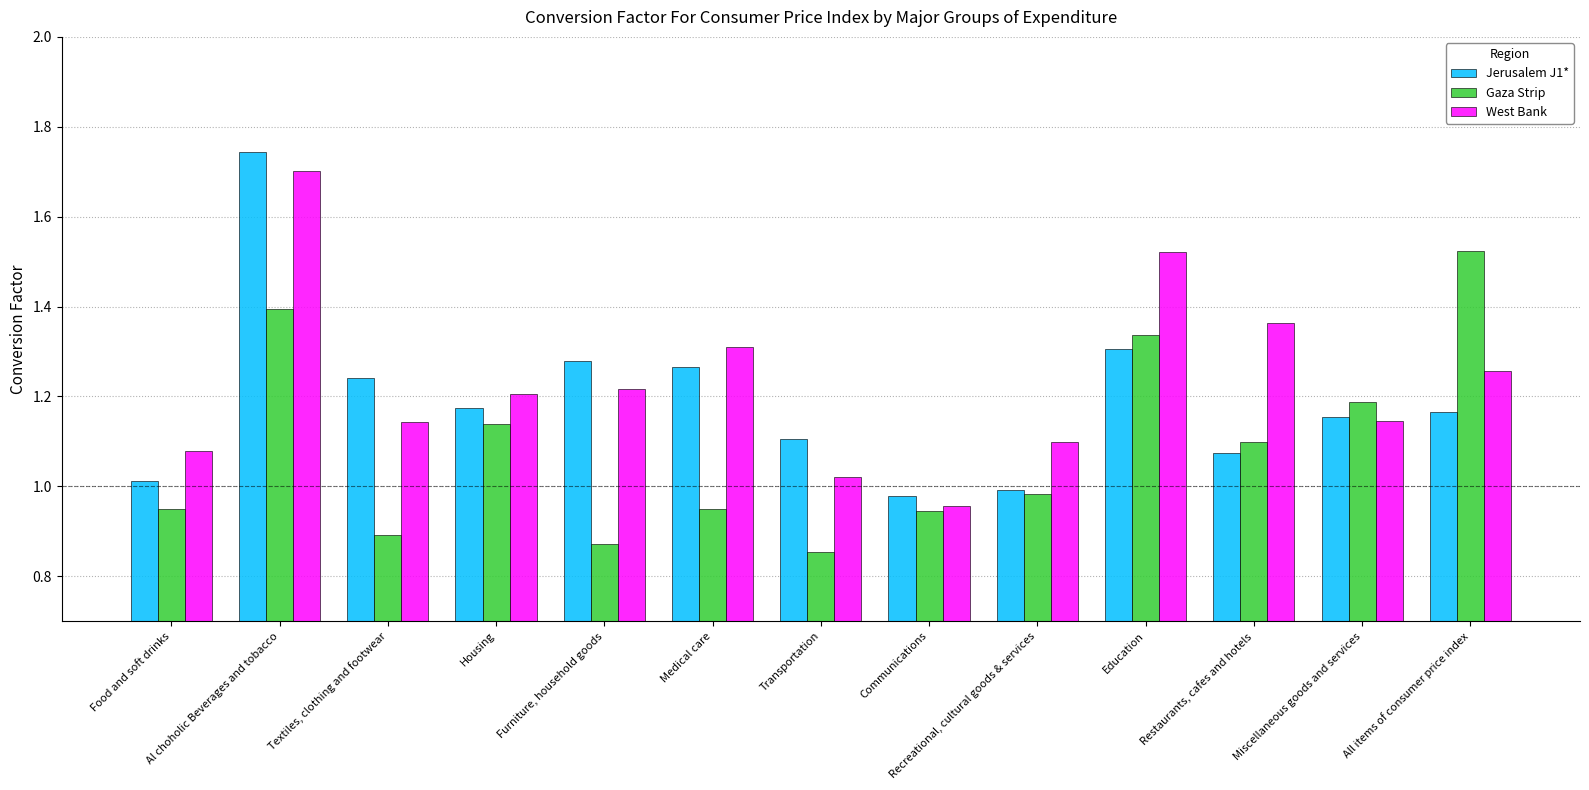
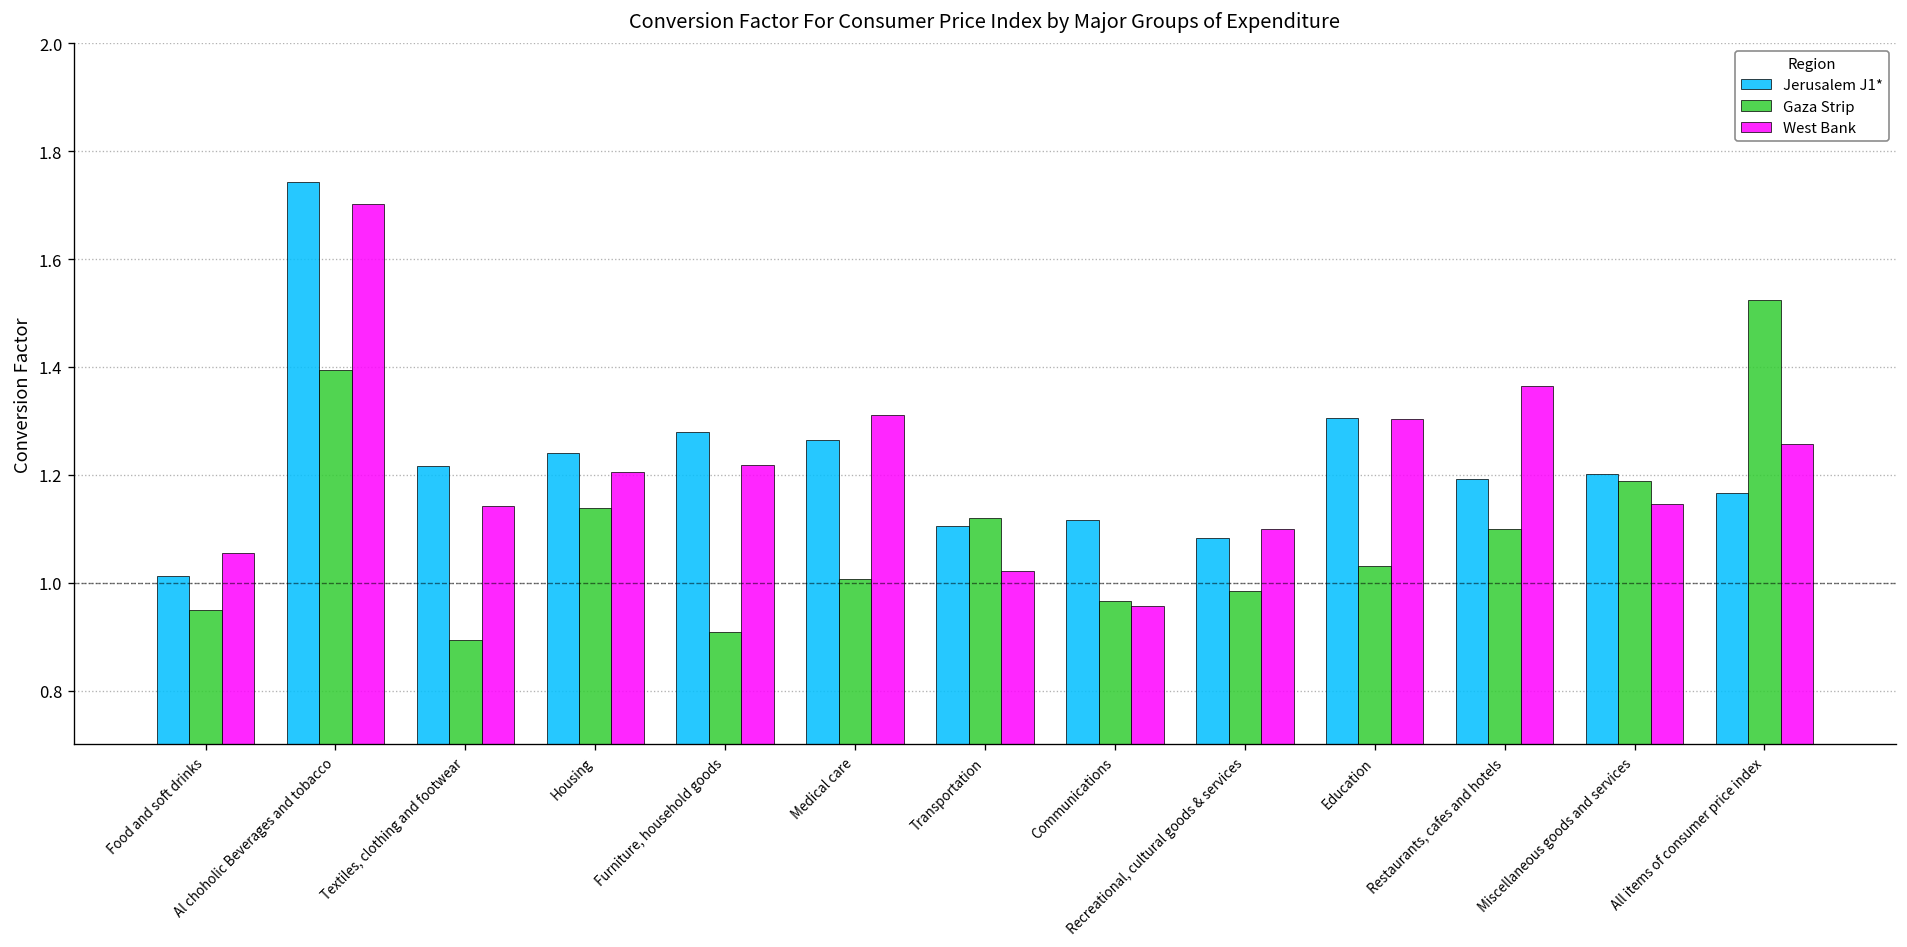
  {
    "Jerusalem J1*": {
      "Food and soft drinks": 1.01,
      "Al choholic Beverages and tobacco": 1.74,
-     "Textiles, clothing and footwear": 1.24,
-     "Housing": 1.17,
+     "Textiles, clothing and footwear": 1.22,
+     "Housing": 1.24,
      "Furniture, household goods": 1.28,
      "Medical care": 1.27,
      "Transportation": 1.11,
-     "Communications": 0.98,
-     "Recreational, cultural goods & services": 0.99,
+     "Communications": 1.12,
+     "Recreational, cultural goods & services": 1.08,
      "Education": 1.31,
-     "Restaurants, cafes and hotels": 1.07,
-     "Miscellaneous goods and services": 1.15,
+     "Restaurants, cafes and hotels": 1.19,
+     "Miscellaneous goods and services": 1.20,
      "All items of consumer price index": 1.17
    },
    "Gaza Strip": {
      "Food and soft drinks": 0.95,
      "Al choholic Beverages and tobacco": 1.39,
      "Textiles, clothing and footwear": 0.89,
      "Housing": 1.14,
-     "Furniture, household goods": 0.87,
-     "Medical care": 0.95,
-     "Transportation": 0.85,
-     "Communications": 0.95,
+     "Furniture, household goods": 0.91,
+     "Medical care": 1.01,
+     "Transportation": 1.12,
+     "Communications": 0.97,
      "Recreational, cultural goods & services": 0.98,
-     "Education": 1.34,
+     "Education": 1.03,
      "Restaurants, cafes and hotels": 1.10,
      "Miscellaneous goods and services": 1.19,
      "All items of consumer price index": 1.52
    },
    "West Bank": {
-     "Food and soft drinks": 1.08,
+     "Food and soft drinks": 1.06,
      "Al choholic Beverages and tobacco": 1.70,
      "Textiles, clothing and footwear": 1.14,
      "Housing": 1.20,
      "Furniture, household goods": 1.22,
      "Medical care": 1.31,
      "Transportation": 1.02,
      "Communications": 0.96,
      "Recreational, cultural goods & services": 1.10,
-     "Education": 1.52,
+     "Education": 1.30,
      "Restaurants, cafes and hotels": 1.36,
      "Miscellaneous goods and services": 1.15,
      "All items of consumer price index": 1.26
    }
  }
